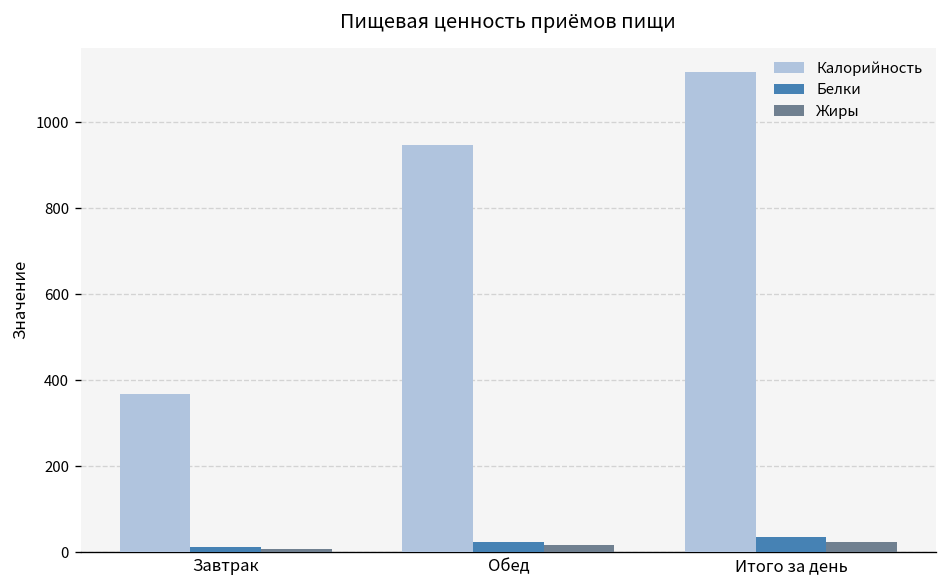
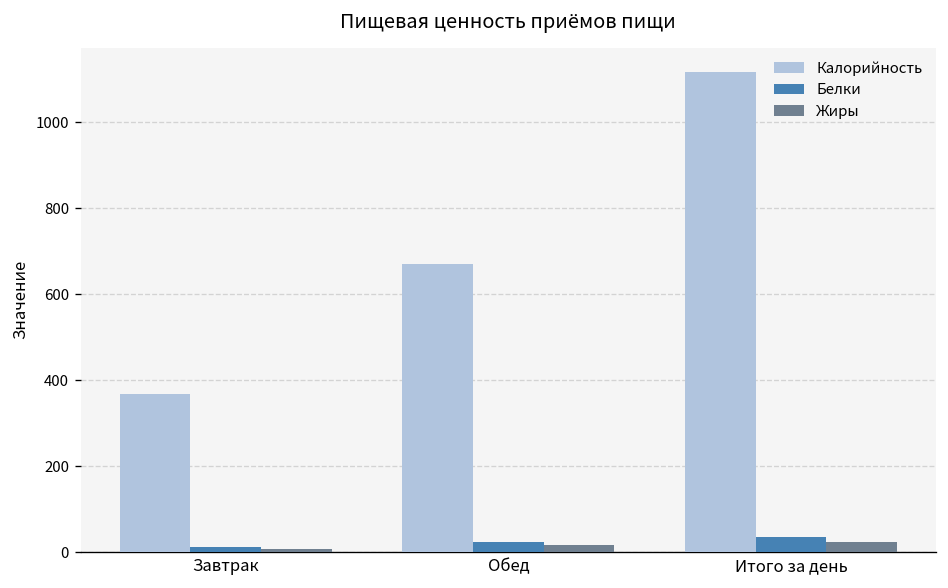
  {
    "Калорийность": {
      "Завтрак": 370,
-     "Обед": 950,
+     "Обед": 670,
      "Итого за день": 1120
    }
  }
